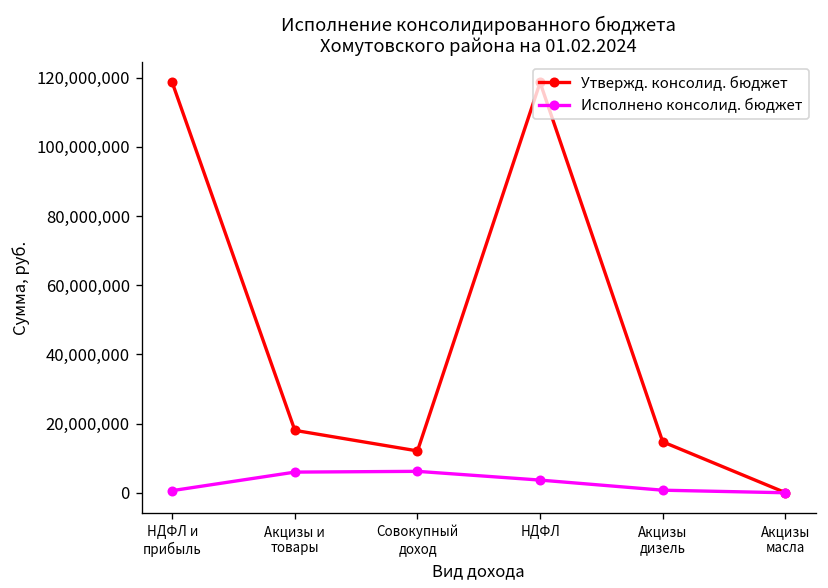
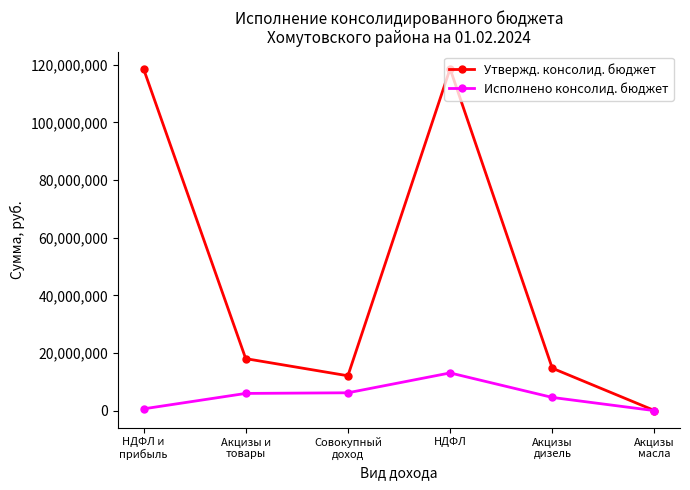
  {
    "Утвержд. консолид. бюджет": {
      "НДФЛ и прибыль": "119,000,000",
      "Акцизы и товары": "18,000,000",
      "Совокупный доход": "12,000,000",
      "Акцизы дизель": "15,000,000"
    },
    "Исполнено консолид. бюджет": {
      "НДФЛ и прибыль": "1,000,000",
      "Акцизы и товары": "6,000,000",
      "Совокупный доход": "6,000,000",
-     "НДФЛ": "4,000,000",
-     "Акцизы дизель": "1,000,000"
+     "НДФЛ": "13,000,000",
+     "Акцизы дизель": "5,000,000"
    }
  }
